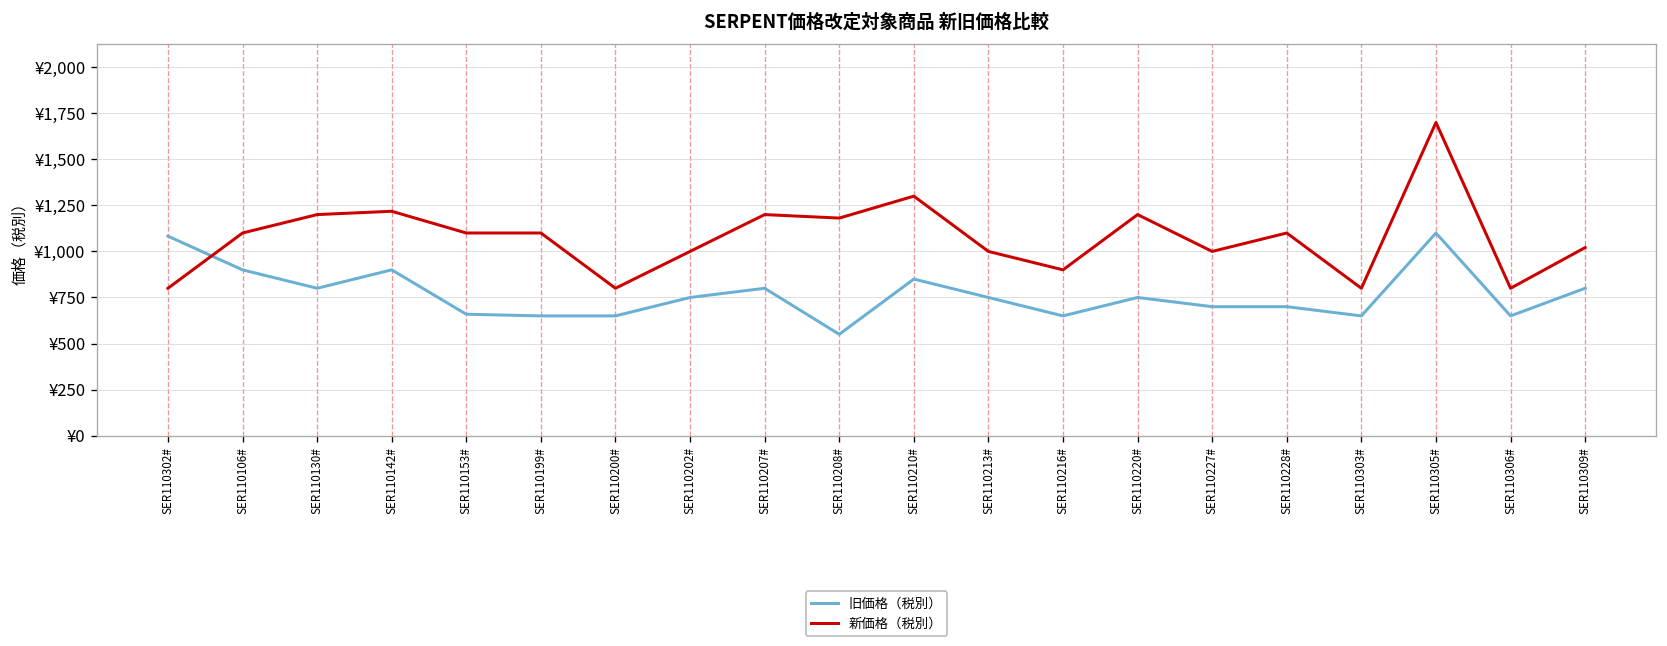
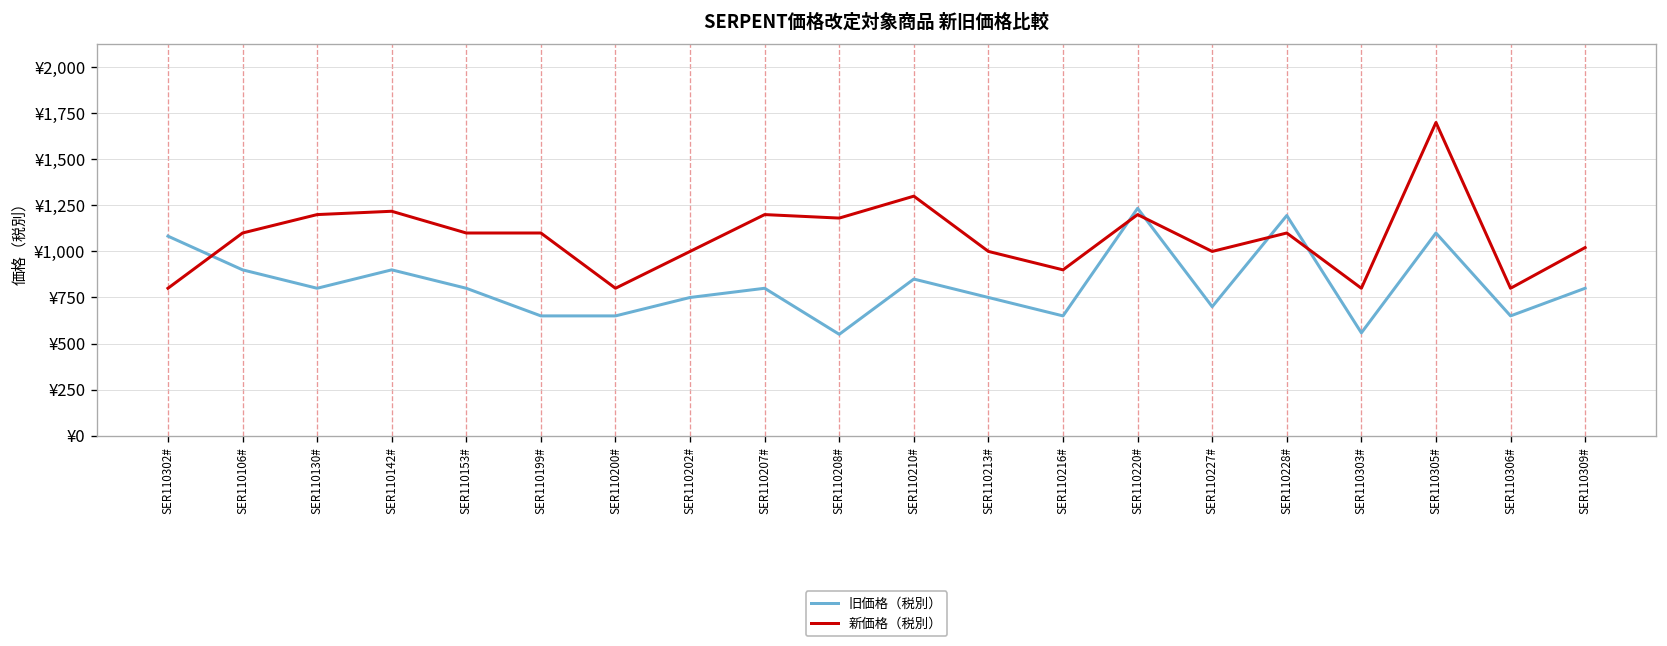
  {
    "旧価格（税別）": {
      "SER110302#": "¥1,080",
      "SER110106#": "¥900",
      "SER110130#": "¥800",
      "SER110142#": "¥900",
-     "SER110153#": "¥660",
+     "SER110153#": "¥800",
      "SER110199#": "¥650",
      "SER110200#": "¥650",
      "SER110202#": "¥750",
      "SER110207#": "¥800",
      "SER110208#": "¥550",
      "SER110210#": "¥850",
      "SER110213#": "¥750",
      "SER110216#": "¥650",
-     "SER110220#": "¥750",
+     "SER110220#": "¥1,230",
      "SER110227#": "¥700",
-     "SER110228#": "¥700",
-     "SER110303#": "¥650",
+     "SER110228#": "¥1,200",
+     "SER110303#": "¥560",
      "SER110305#": "¥1,100",
      "SER110306#": "¥650",
      "SER110309#": "¥800"
    },
    "新価格（税別）": {
      "SER110302#": "¥800",
      "SER110106#": "¥1,100",
      "SER110130#": "¥1,200",
      "SER110142#": "¥1,220",
      "SER110153#": "¥1,100",
      "SER110199#": "¥1,100",
      "SER110200#": "¥800",
      "SER110202#": "¥1,000",
      "SER110207#": "¥1,200",
      "SER110208#": "¥1,180",
      "SER110210#": "¥1,300",
      "SER110213#": "¥1,000",
      "SER110216#": "¥900",
      "SER110220#": "¥1,200",
      "SER110227#": "¥1,000",
      "SER110228#": "¥1,100",
      "SER110303#": "¥800",
      "SER110305#": "¥1,700",
      "SER110306#": "¥800",
      "SER110309#": "¥1,020"
    }
  }
